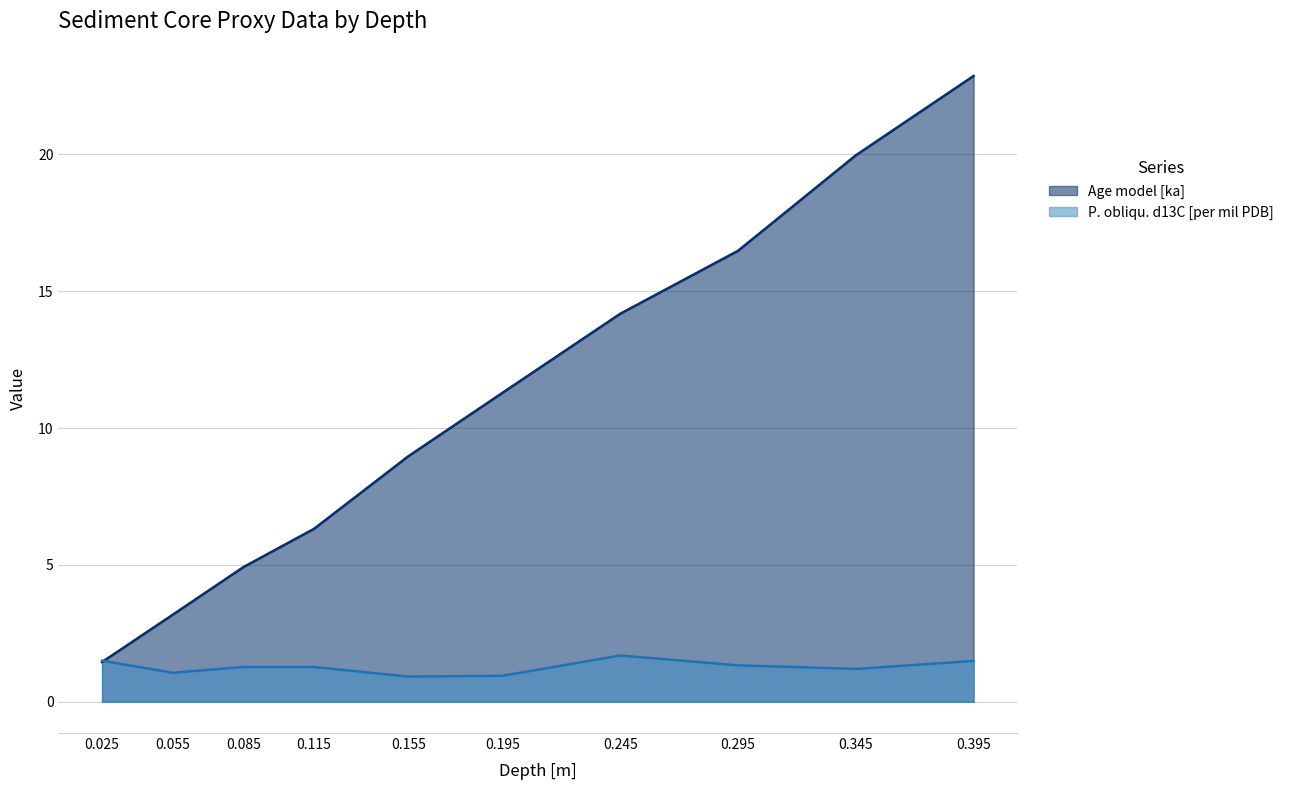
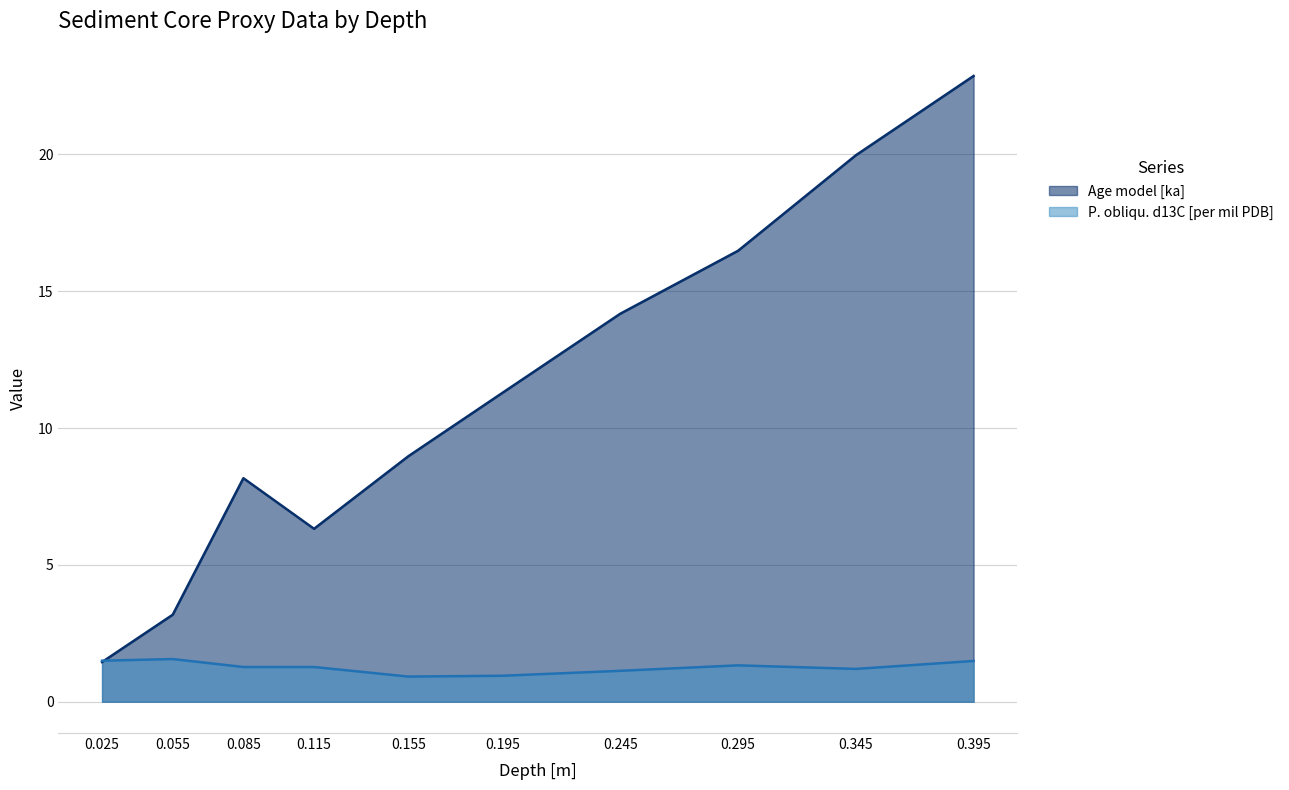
  {
    "Age model [ka]": {
      "0.055": 3.2,
-     "0.085": 4.9,
+     "0.085": 8.2,
      "0.115": 6.3,
      "0.155": 9.0,
      "0.195": 11.3,
      "0.245": 14.2,
      "0.295": 16.5,
      "0.345": 20.0,
      "0.395": 22.9
    },
    "P. obliqu. d13C [per mil PDB]": {
-     "0.055": 1.1,
+     "0.055": 1.6,
      "0.085": 1.3,
      "0.115": 1.3,
      "0.155": 0.9,
      "0.195": 1.0,
-     "0.245": 1.7,
+     "0.245": 1.1,
      "0.295": 1.3,
      "0.345": 1.2,
      "0.395": 1.5
    }
  }
